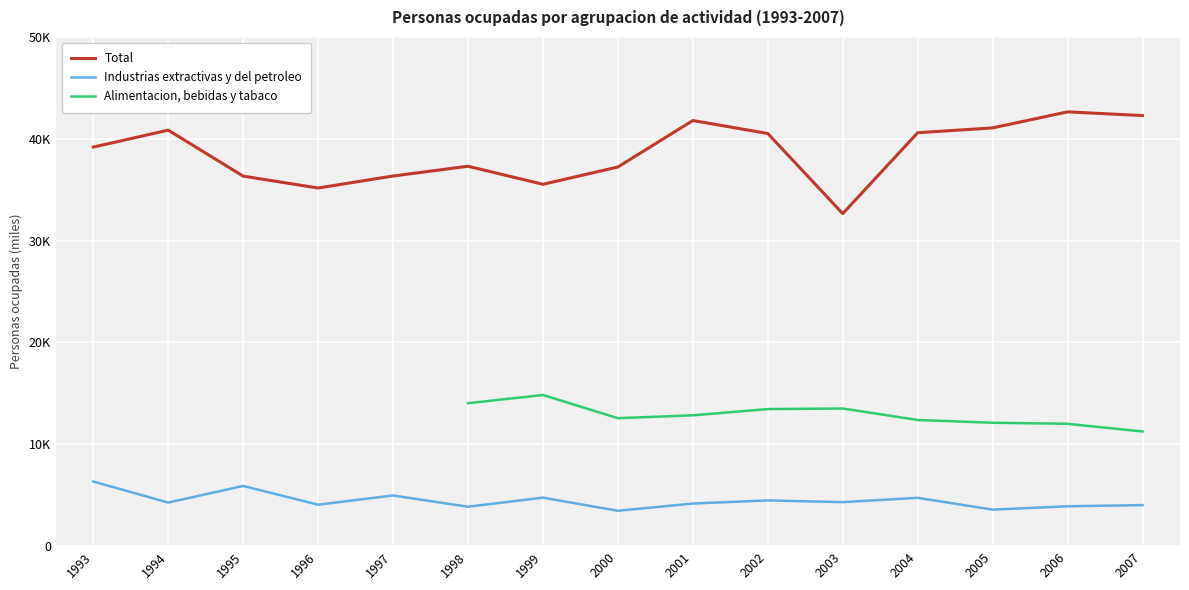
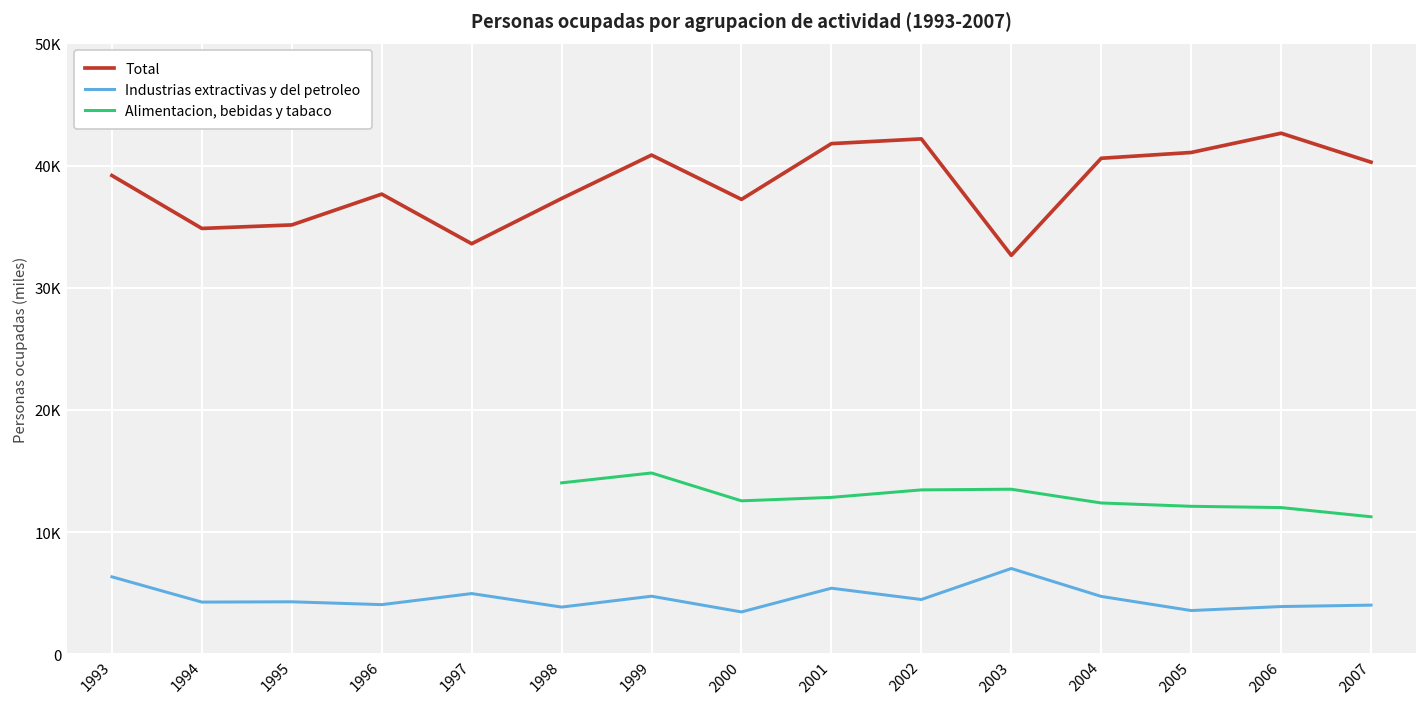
  {
    "Total": {
      "1993": 39200,
-     "1994": 40800,
-     "1995": 36300,
-     "1996": 35200,
-     "1997": 36300,
+     "1994": 34900,
+     "1995": 35100,
+     "1996": 37700,
+     "1997": 33600,
      "1998": 37300,
-     "1999": 35500,
+     "1999": 40900,
      "2000": 37200,
      "2001": 41800,
-     "2002": 40500,
+     "2002": 42200,
      "2003": 32700,
      "2004": 40600,
      "2005": 41100,
      "2006": 42600,
-     "2007": 42300
+     "2007": 40300
    },
    "Industrias extractivas y del petroleo": {
      "1993": 6300,
      "1994": 4300,
-     "1995": 5900,
+     "1995": 4300,
      "1996": 4100,
      "1997": 5000,
      "1998": 3900,
      "1999": 4800,
      "2000": 3500,
-     "2001": 4200,
+     "2001": 5400,
      "2002": 4500,
-     "2003": 4300,
+     "2003": 7000,
      "2004": 4700,
      "2005": 3600,
      "2006": 3900,
      "2007": 4000
    },
    "Alimentacion, bebidas y tabaco": {
      "1998": 14000,
      "1999": 14800,
      "2000": 12600,
      "2001": 12800,
      "2002": 13500,
      "2003": 13500,
      "2004": 12400,
      "2005": 12100,
      "2006": 12000,
      "2007": 11300
    }
  }
